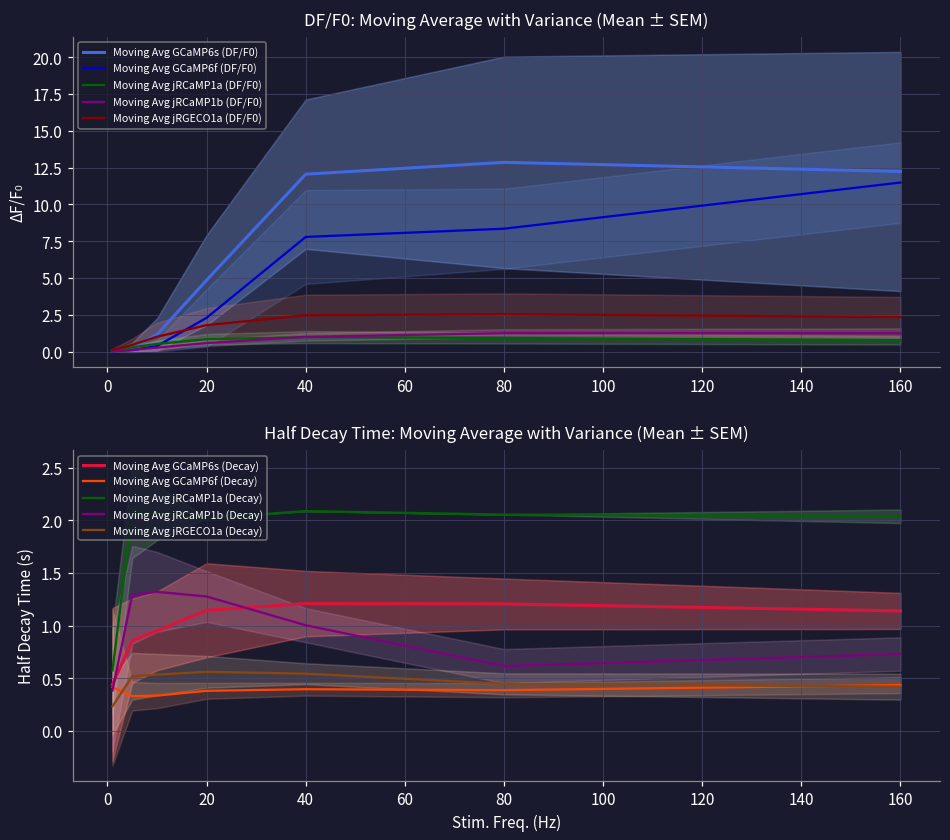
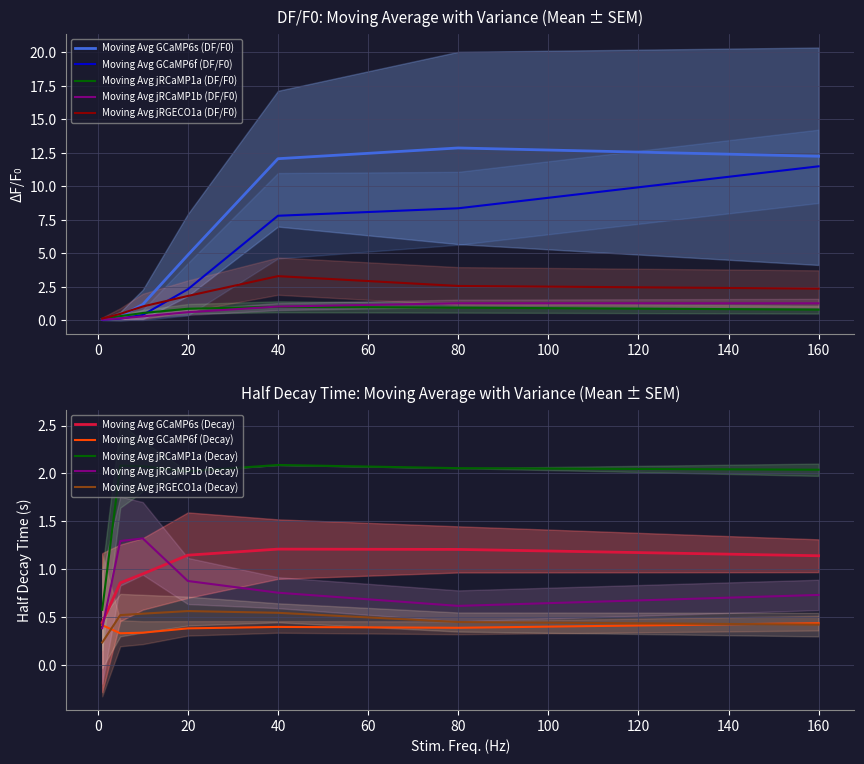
  {
    "DF/F0: Moving Average with Variance (Mean ± SEM)": {
      "Moving Avg GCaMP6f (DF/F0)": {
        "20": 2.3,
        "40": 7.8,
        "80": 8.4,
        "160": 11.5
      },
      "Moving Avg jRCaMP1a (DF/F0)": {
        "80": 0.9,
        "160": 0.8
      },
      "Moving Avg jRCaMP1b (DF/F0)": {
        "20": 0.6
      },
      "Moving Avg jRGECO1a (DF/F0)": {
        "20": 1.8,
-       "40": 2.5,
+       "40": 3.3,
        "80": 2.5,
        "160": 2.3
      }
    },
    "Half Decay Time: Moving Average with Variance (Mean ± SEM)": {
      "Moving Avg GCaMP6s (Decay)": {
        "20": 1.1,
        "40": 1.2,
        "80": 1.2,
        "160": 1.1
      },
      "Moving Avg GCaMP6f (Decay)": {
        "20": 0.4,
        "40": 0.4,
        "80": 0.4
      },
      "Moving Avg jRCaMP1a (Decay)": {
        "160": 2.0
      },
      "Moving Avg jRCaMP1b (Decay)": {
-       "20": 1.3,
-       "40": 1.0,
+       "20": 0.9,
+       "40": 0.8,
        "80": 0.6,
        "160": 0.7
      },
      "Moving Avg jRGECO1a (Decay)": {
        "20": 0.6,
        "40": 0.5
      }
    }
  }
